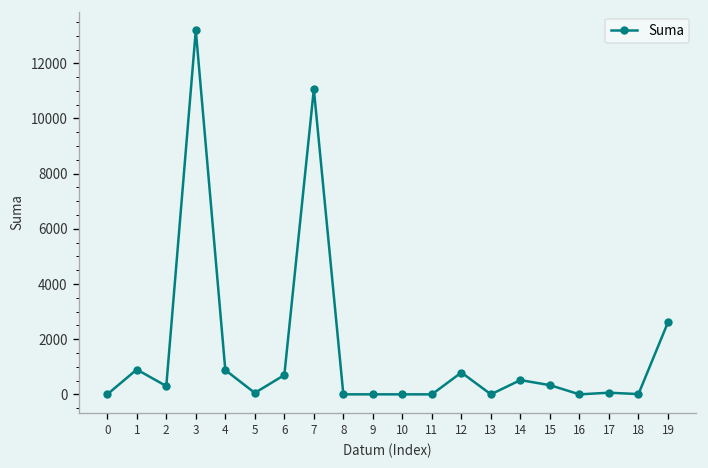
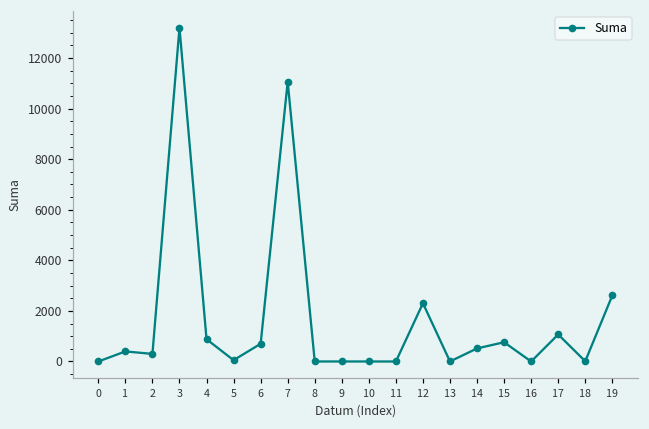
  {
    "0": 0,
-   "1": 900,
+   "1": 400,
    "2": 300,
    "3": 13200,
    "4": 900,
    "5": 100,
    "6": 700,
    "7": 11100,
    "8": 0,
    "9": 0,
    "10": 0,
    "11": 0,
-   "12": 800,
+   "12": 2300,
    "13": 0,
    "14": 500,
-   "15": 300,
+   "15": 800,
    "16": 0,
-   "17": 100,
+   "17": 1100,
    "18": 0,
    "19": 2600
  }
